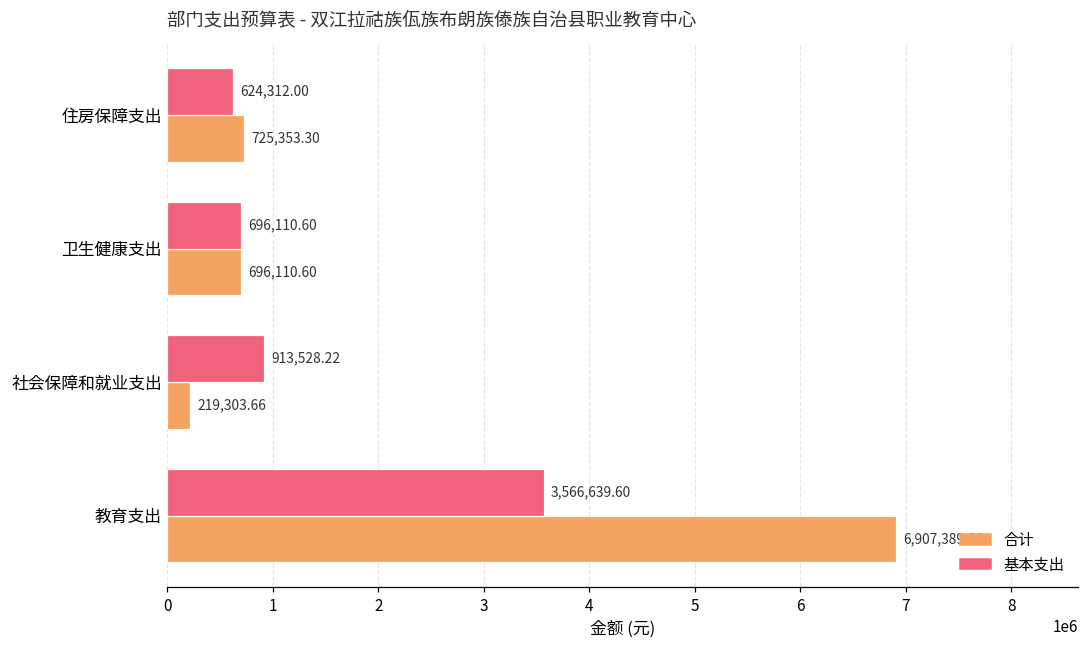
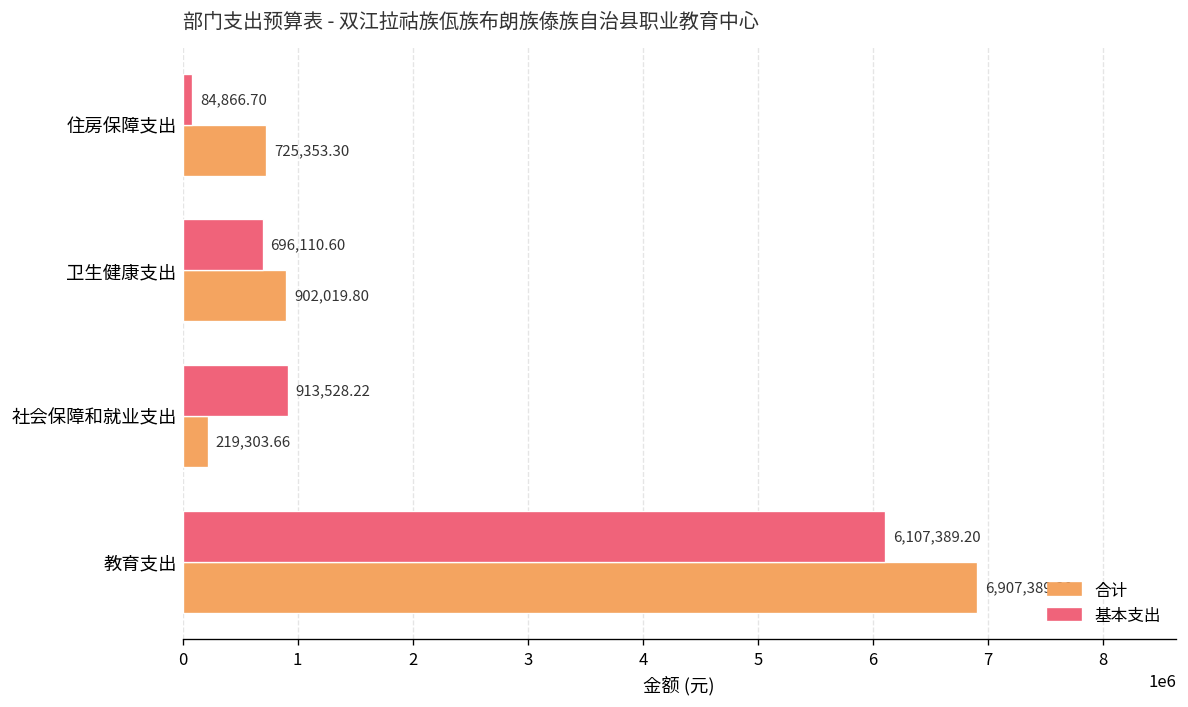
  {
    "合计": {
      "住房保障支出": "725,353.30",
-     "卫生健康支出": "696,110.60",
+     "卫生健康支出": "902,019.80",
      "社会保障和就业支出": "219,303.66",
      "教育支出": "6,907,389.20"
    },
    "基本支出": {
-     "住房保障支出": "624,312.00",
+     "住房保障支出": "84,866.70",
      "卫生健康支出": "696,110.60",
      "社会保障和就业支出": "913,528.22",
-     "教育支出": "3,566,639.60"
+     "教育支出": "6,107,389.20"
    }
  }
